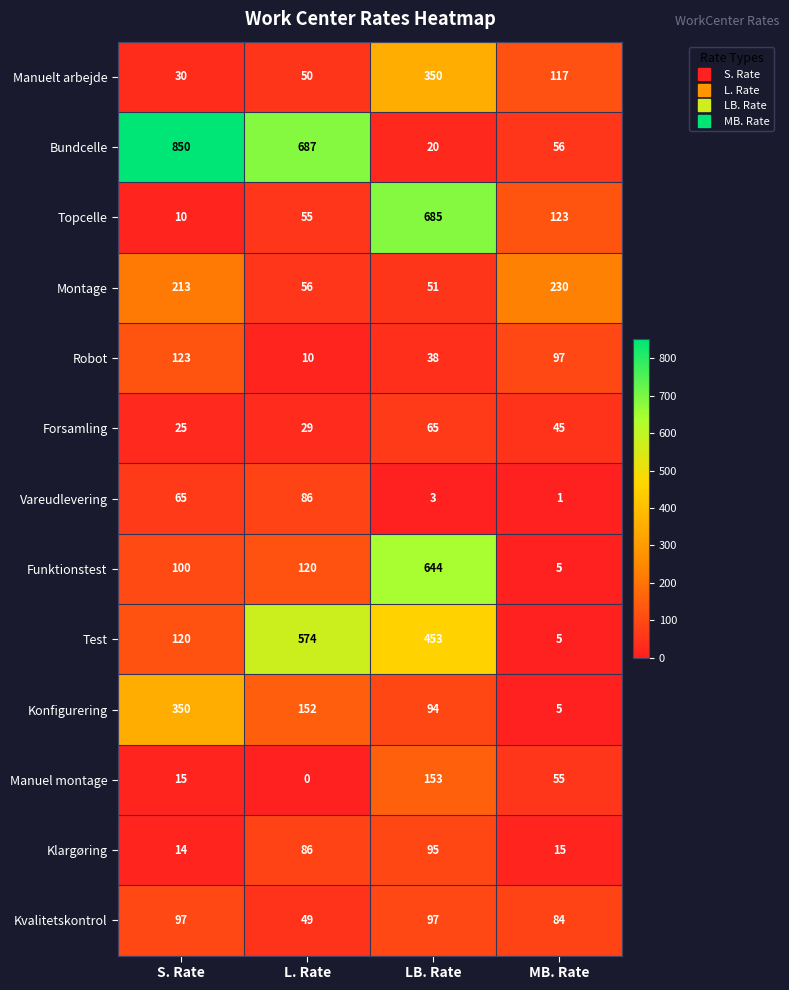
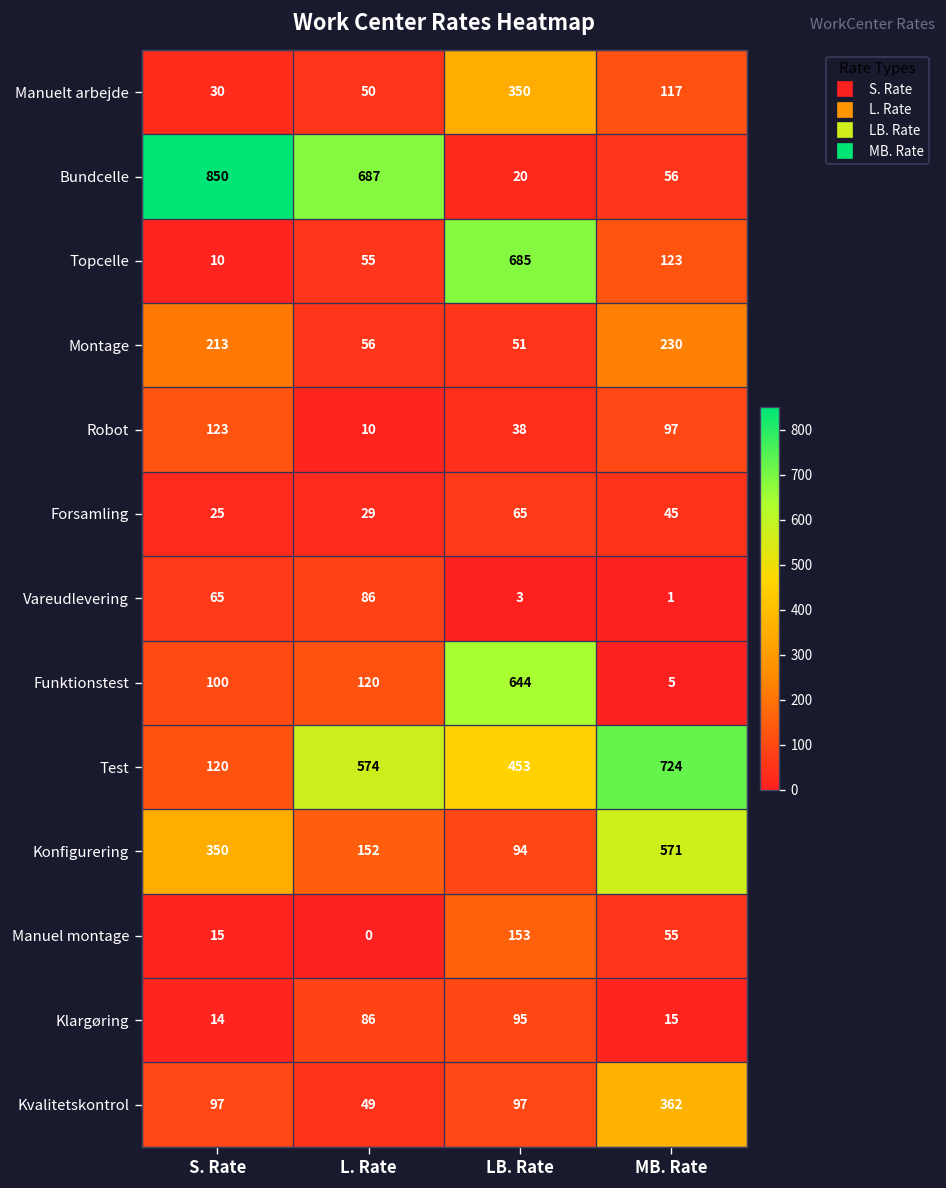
  {
    "Manuelt arbejde": {
      "S. Rate": 30,
      "L. Rate": 50,
      "LB. Rate": 350,
      "MB. Rate": 117
    },
    "Bundcelle": {
      "S. Rate": 850,
      "L. Rate": 687,
      "LB. Rate": 20,
      "MB. Rate": 56
    },
    "Topcelle": {
      "S. Rate": 10,
      "L. Rate": 55,
      "LB. Rate": 685,
      "MB. Rate": 123
    },
    "Montage": {
      "S. Rate": 213,
      "L. Rate": 56,
      "LB. Rate": 51,
      "MB. Rate": 230
    },
    "Robot": {
      "S. Rate": 123,
      "L. Rate": 10,
      "LB. Rate": 38,
      "MB. Rate": 97
    },
    "Forsamling": {
      "S. Rate": 25,
      "L. Rate": 29,
      "LB. Rate": 65,
      "MB. Rate": 45
    },
    "Vareudlevering": {
      "S. Rate": 65,
      "L. Rate": 86,
      "LB. Rate": 3,
      "MB. Rate": 1
    },
    "Funktionstest": {
      "S. Rate": 100,
      "L. Rate": 120,
      "LB. Rate": 644,
      "MB. Rate": 5
    },
    "Test": {
      "S. Rate": 120,
      "L. Rate": 574,
      "LB. Rate": 453,
-     "MB. Rate": 5
+     "MB. Rate": 724
    },
    "Konfigurering": {
      "S. Rate": 350,
      "L. Rate": 152,
      "LB. Rate": 94,
-     "MB. Rate": 5
+     "MB. Rate": 571
    },
    "Manuel montage": {
      "S. Rate": 15,
      "L. Rate": 0,
      "LB. Rate": 153,
      "MB. Rate": 55
    },
    "Klargøring": {
      "S. Rate": 14,
      "L. Rate": 86,
      "LB. Rate": 95,
      "MB. Rate": 15
    },
    "Kvalitetskontrol": {
      "S. Rate": 97,
      "L. Rate": 49,
      "LB. Rate": 97,
-     "MB. Rate": 84
+     "MB. Rate": 362
    }
  }
